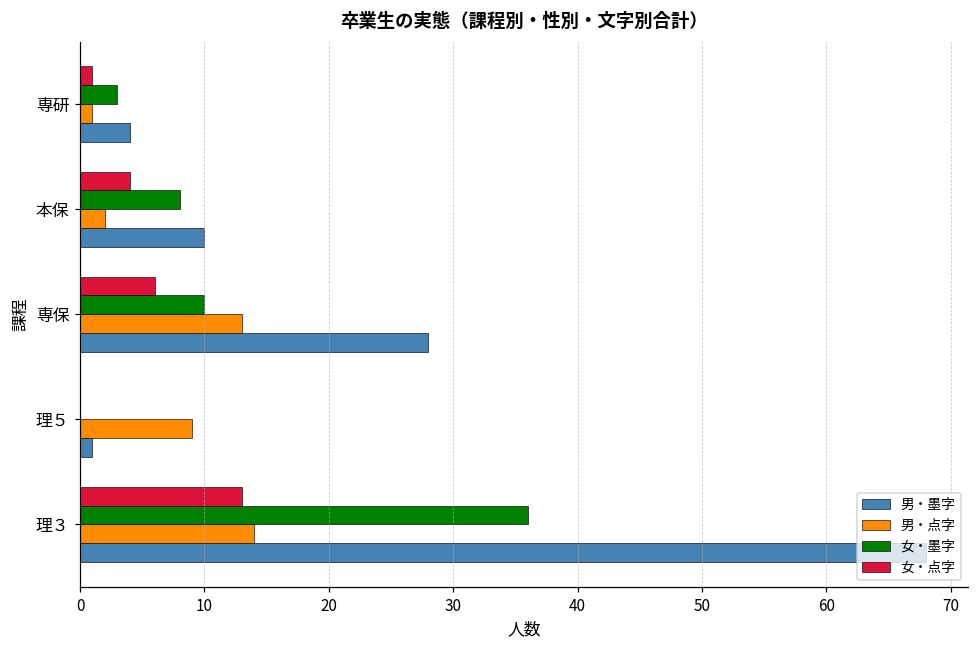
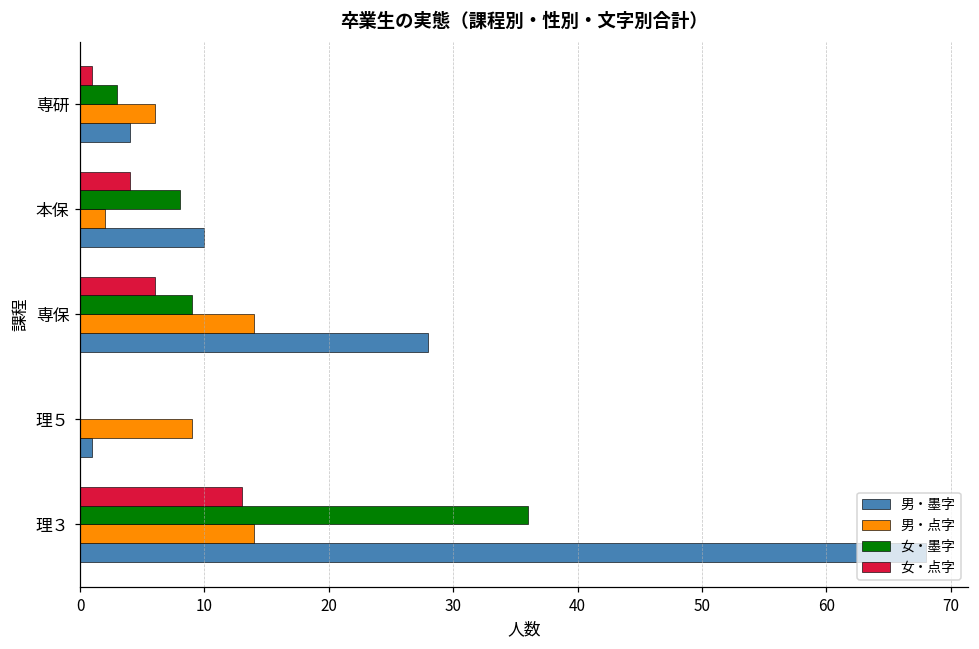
  {
    "男・墨字": {
      "専研": 4,
      "本保": 10,
      "専保": 28,
      "理５": 1
    },
    "男・点字": {
-     "専研": 1,
+     "専研": 6,
      "本保": 2,
-     "専保": 13,
+     "専保": 14,
      "理５": 9,
      "理３": 14
    },
    "女・墨字": {
      "専研": 3,
      "本保": 8,
-     "専保": 10,
+     "専保": 9,
      "理５": 0,
      "理３": 36
    },
    "女・点字": {
      "専研": 1,
      "本保": 4,
      "専保": 6,
      "理５": 0,
      "理３": 13
    }
  }
